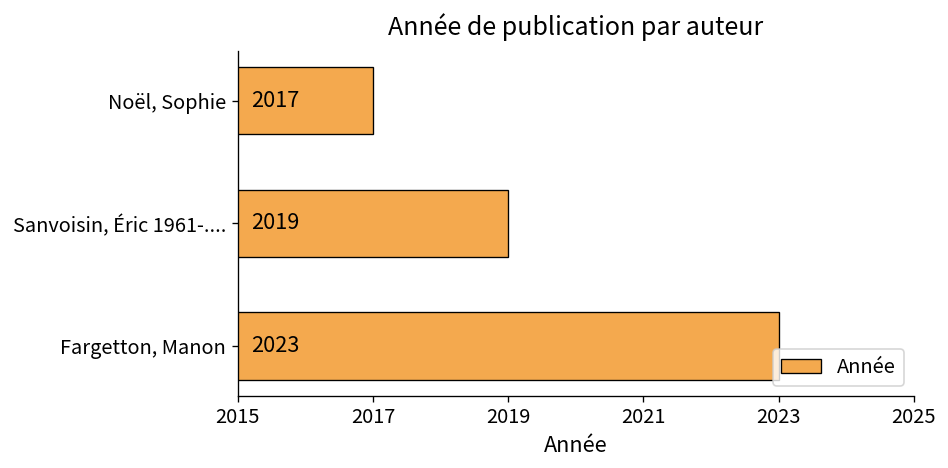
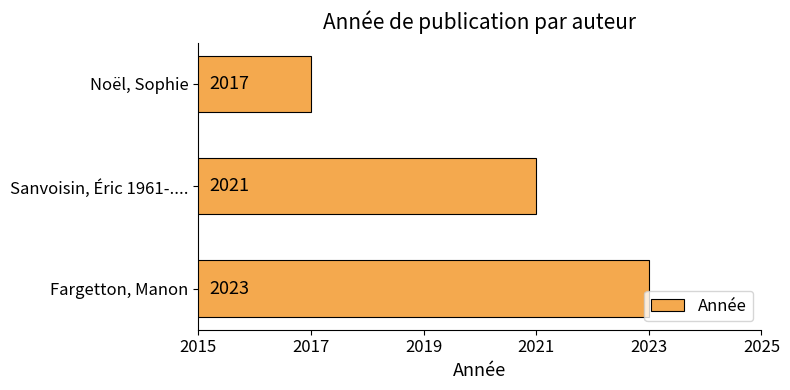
  {
    "Noël, Sophie": 2017,
-   "Sanvoisin, Éric 1961-....": 2019,
+   "Sanvoisin, Éric 1961-....": 2021,
    "Fargetton, Manon": 2023
  }
